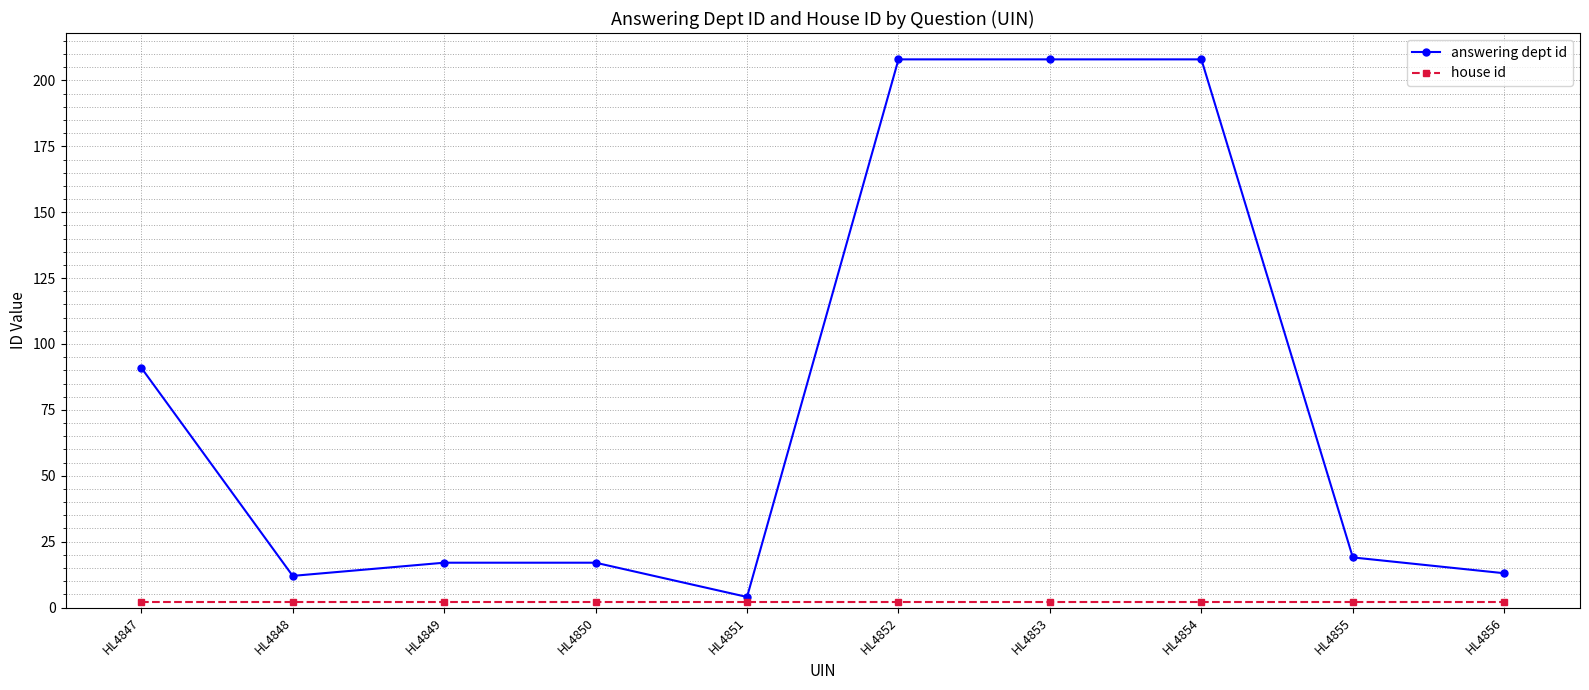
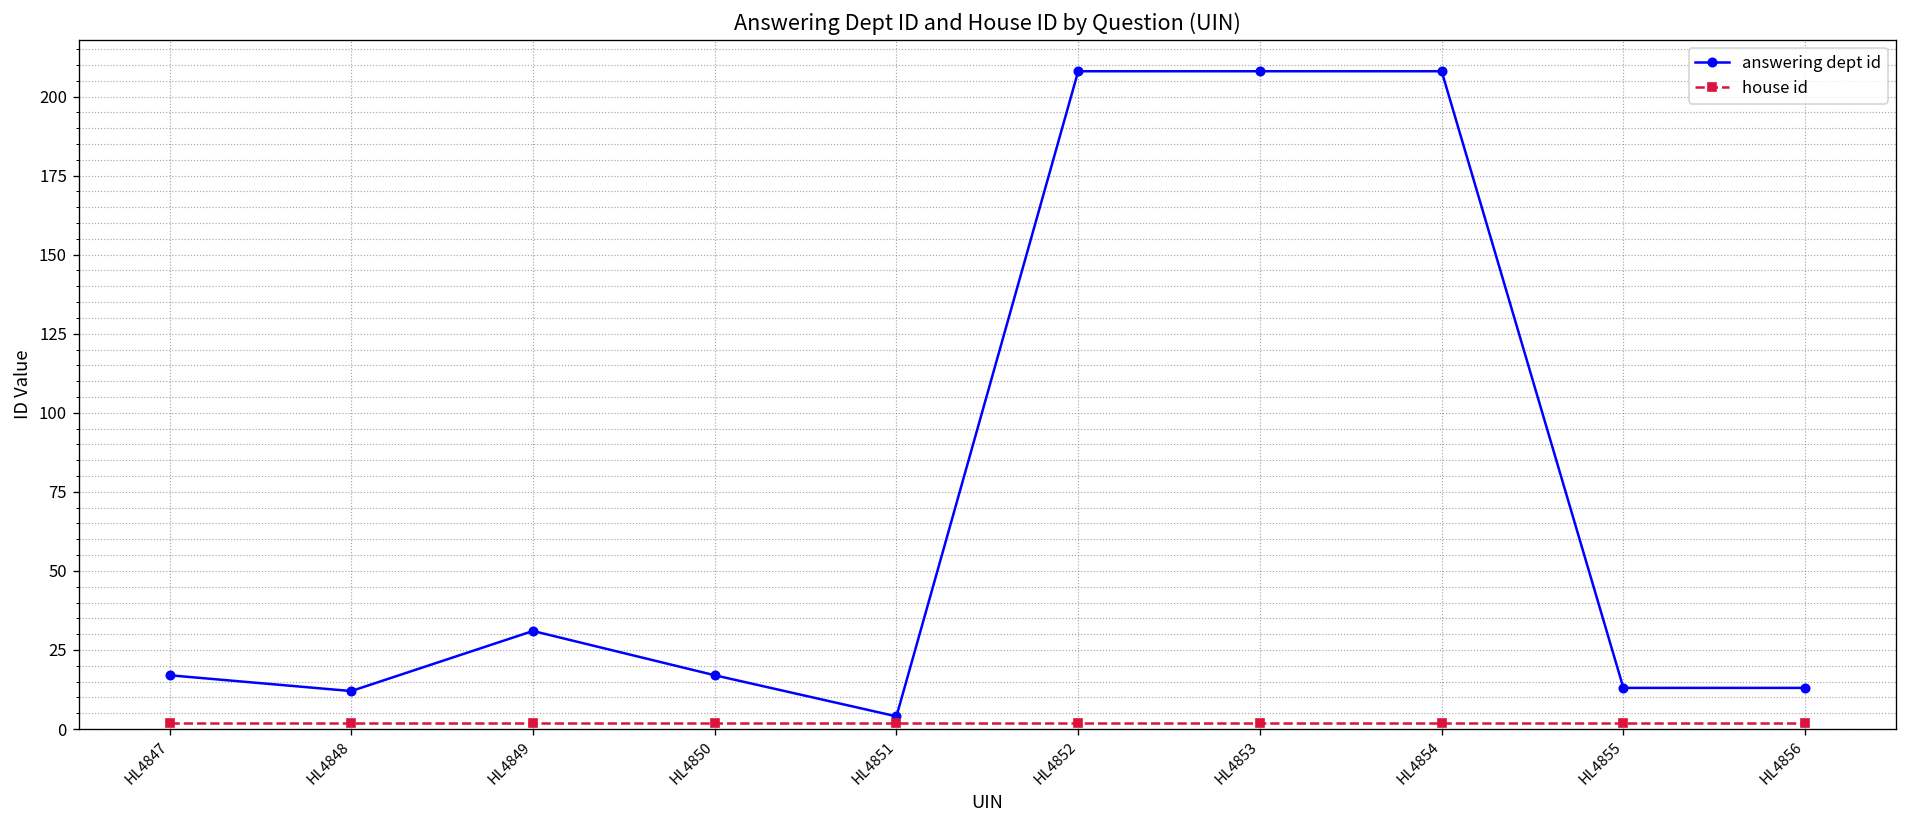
  {
    "answering dept id": {
-     "HL4847": 91,
+     "HL4847": 17,
      "HL4848": 12,
-     "HL4849": 17,
+     "HL4849": 31,
      "HL4850": 17,
      "HL4851": 4,
      "HL4852": 208,
      "HL4853": 208,
      "HL4854": 208,
-     "HL4855": 19,
+     "HL4855": 13,
      "HL4856": 13
    },
    "house id": {
      "HL4847": 2,
      "HL4848": 2,
      "HL4849": 2,
      "HL4850": 2,
      "HL4851": 2,
      "HL4852": 2,
      "HL4853": 2,
      "HL4854": 2,
      "HL4855": 2,
      "HL4856": 2
    }
  }
